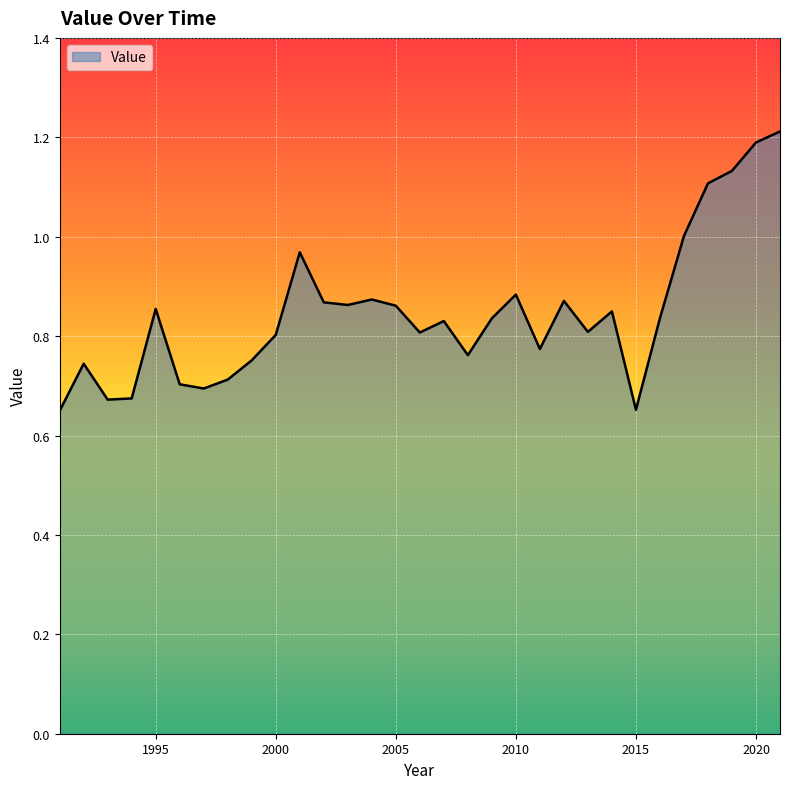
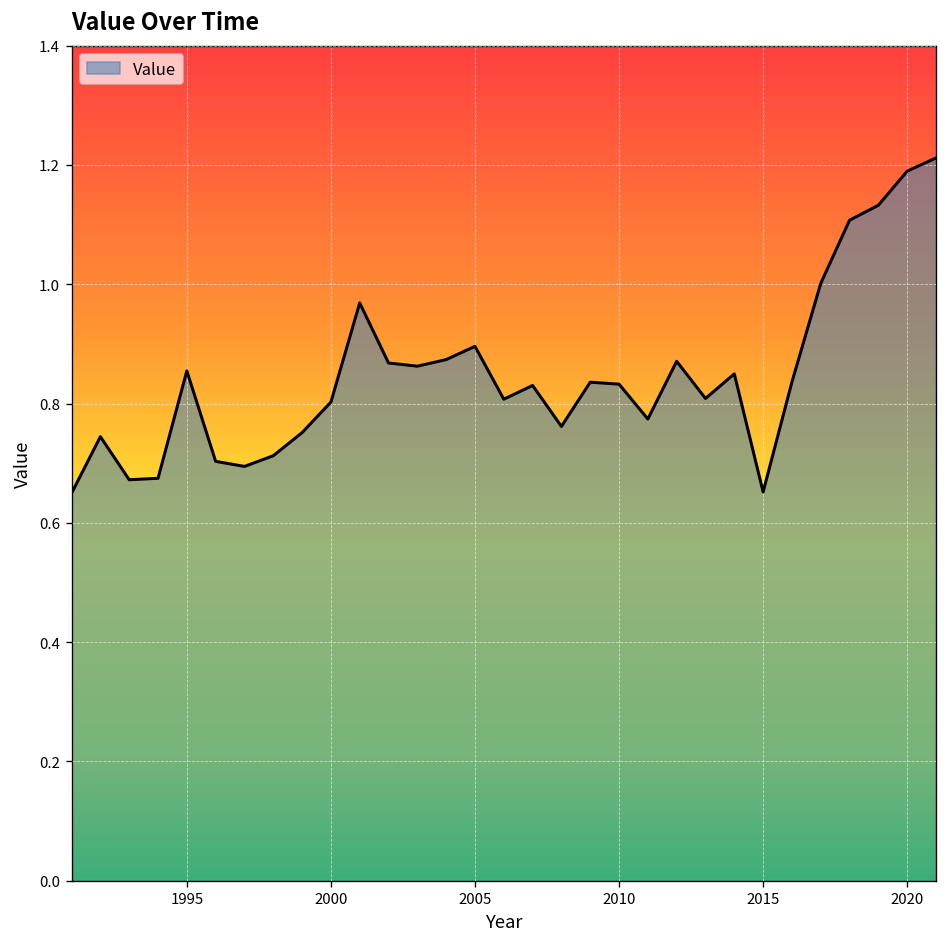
  {
    "1995": 0.85,
    "2000": 0.80,
-   "2005": 0.86,
-   "2010": 0.88,
+   "2005": 0.90,
+   "2010": 0.83,
    "2015": 0.65,
    "2020": 1.19
  }
